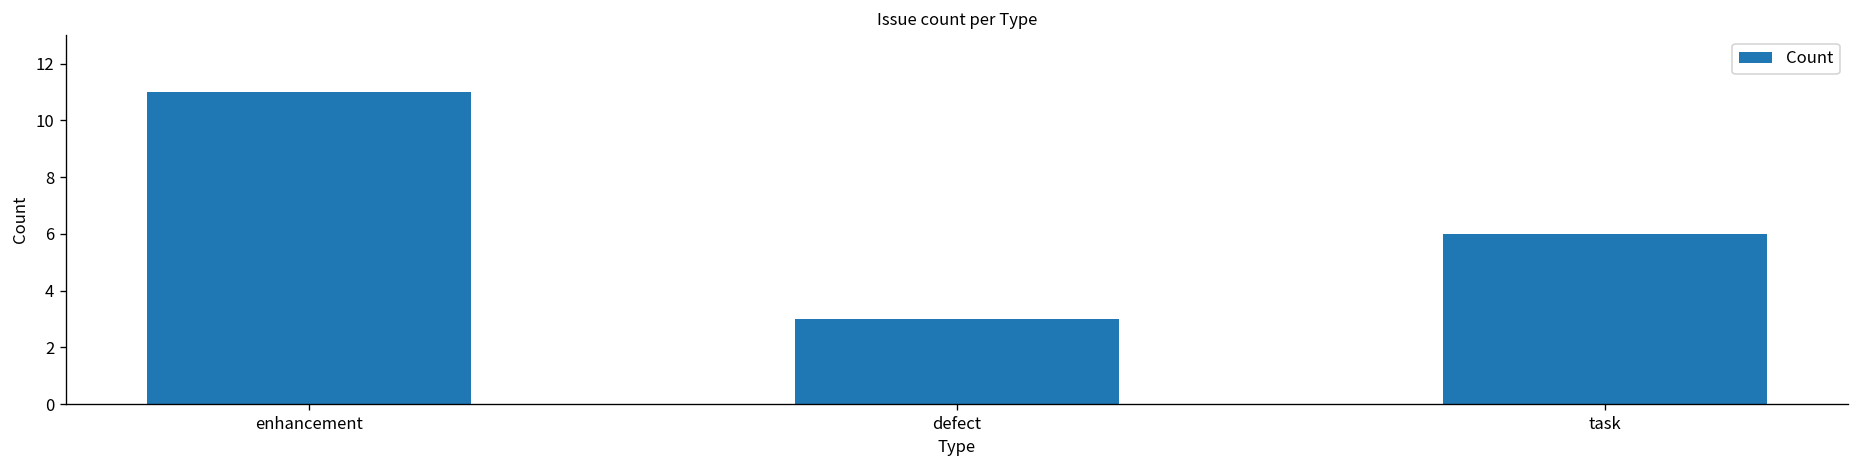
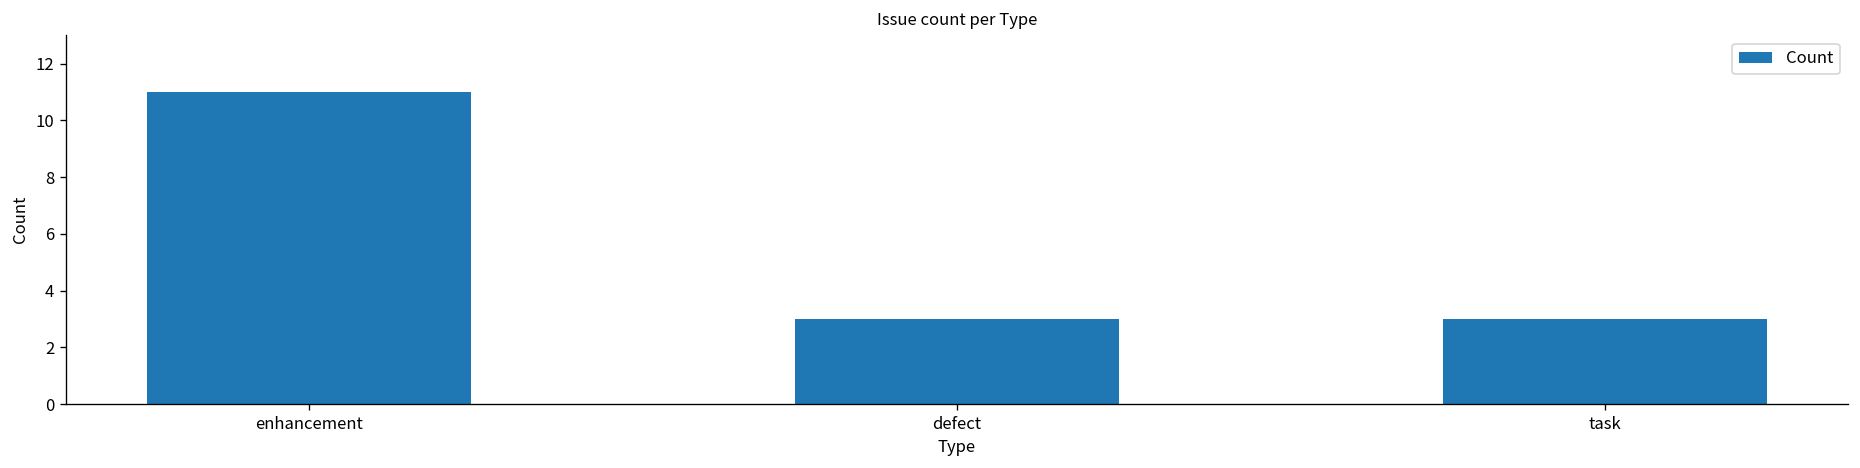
  {
    "enhancement": 11,
    "defect": 3,
-   "task": 6
+   "task": 3
  }
